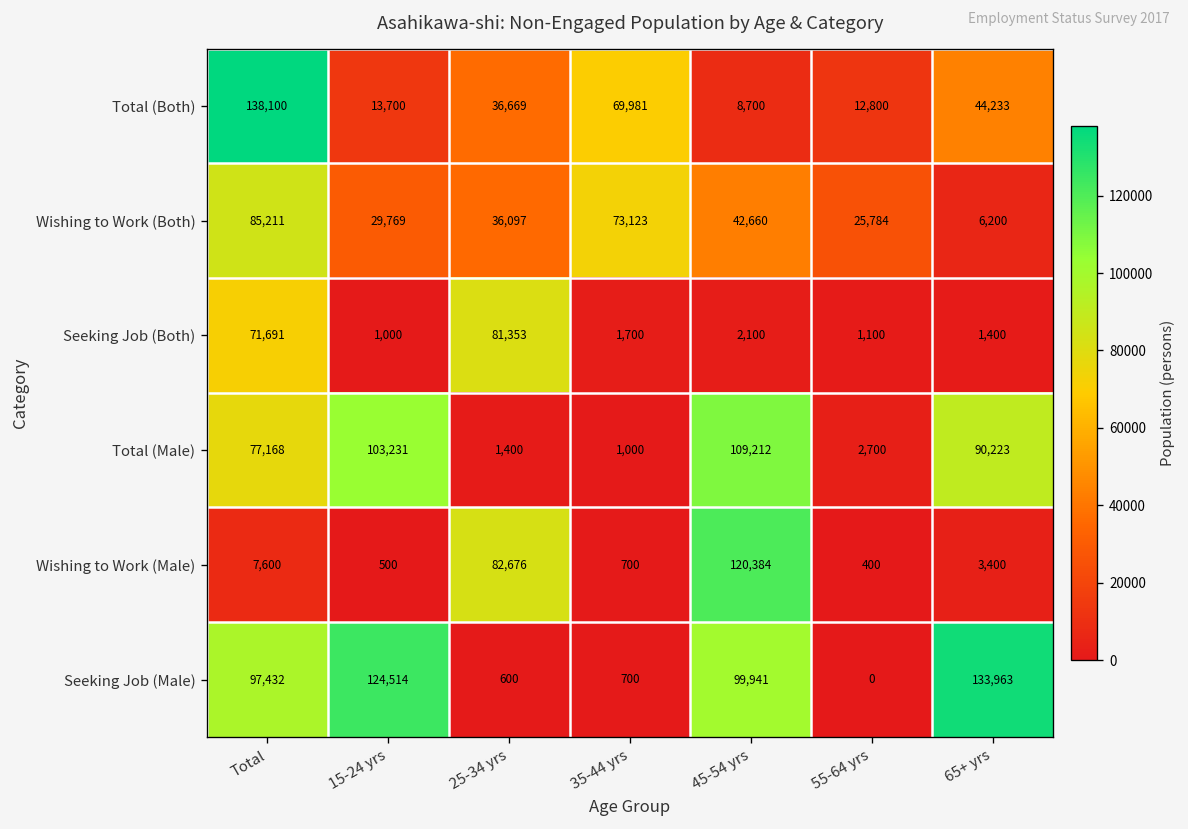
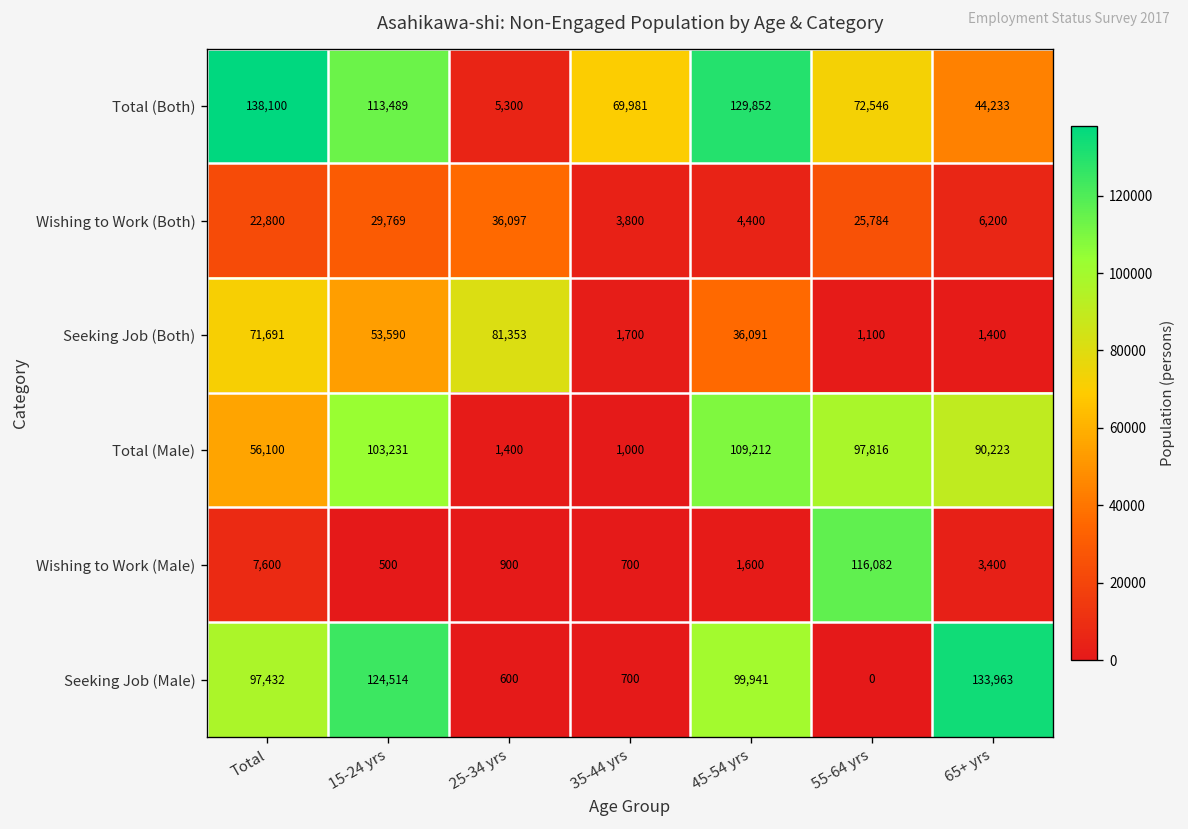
  {
    "Total (Both)": {
      "Total": "138,100",
-     "15-24 yrs": "13,700",
-     "25-34 yrs": "36,669",
+     "15-24 yrs": "113,489",
+     "25-34 yrs": "5,300",
      "35-44 yrs": "69,981",
-     "45-54 yrs": "8,700",
-     "55-64 yrs": "12,800",
+     "45-54 yrs": "129,852",
+     "55-64 yrs": "72,546",
      "65+ yrs": "44,233"
    },
    "Wishing to Work (Both)": {
-     "Total": "85,211",
+     "Total": "22,800",
      "15-24 yrs": "29,769",
      "25-34 yrs": "36,097",
-     "35-44 yrs": "73,123",
-     "45-54 yrs": "42,660",
+     "35-44 yrs": "3,800",
+     "45-54 yrs": "4,400",
      "55-64 yrs": "25,784",
      "65+ yrs": "6,200"
    },
    "Seeking Job (Both)": {
      "Total": "71,691",
-     "15-24 yrs": "1,000",
+     "15-24 yrs": "53,590",
      "25-34 yrs": "81,353",
      "35-44 yrs": "1,700",
-     "45-54 yrs": "2,100",
+     "45-54 yrs": "36,091",
      "55-64 yrs": "1,100",
      "65+ yrs": "1,400"
    },
    "Total (Male)": {
-     "Total": "77,168",
+     "Total": "56,100",
      "15-24 yrs": "103,231",
      "25-34 yrs": "1,400",
      "35-44 yrs": "1,000",
      "45-54 yrs": "109,212",
-     "55-64 yrs": "2,700",
+     "55-64 yrs": "97,816",
      "65+ yrs": "90,223"
    },
    "Wishing to Work (Male)": {
      "Total": "7,600",
      "15-24 yrs": "500",
-     "25-34 yrs": "82,676",
+     "25-34 yrs": "900",
      "35-44 yrs": "700",
-     "45-54 yrs": "120,384",
-     "55-64 yrs": "400",
+     "45-54 yrs": "1,600",
+     "55-64 yrs": "116,082",
      "65+ yrs": "3,400"
    },
    "Seeking Job (Male)": {
      "Total": "97,432",
      "15-24 yrs": "124,514",
      "25-34 yrs": "600",
      "35-44 yrs": "700",
      "45-54 yrs": "99,941",
      "55-64 yrs": "0",
      "65+ yrs": "133,963"
    }
  }
